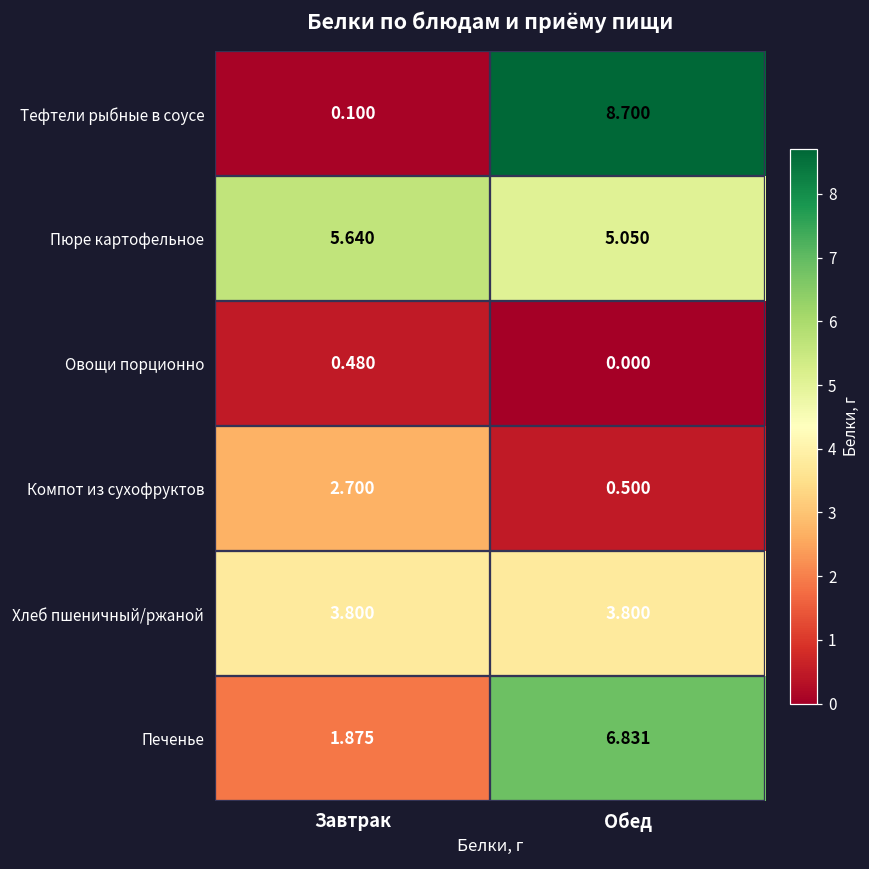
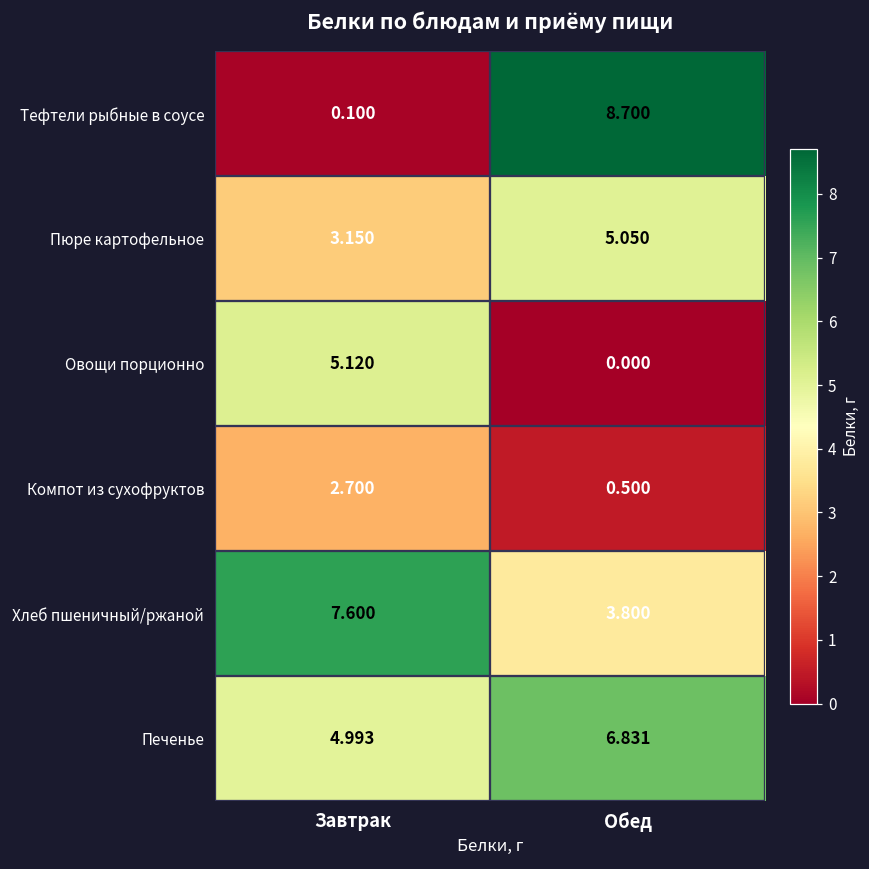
  {
    "Тефтели рыбные в соусе": {
      "Завтрак": 0.100,
      "Обед": 8.700
    },
    "Пюре картофельное": {
-     "Завтрак": 5.640,
+     "Завтрак": 3.150,
      "Обед": 5.050
    },
    "Овощи порционно": {
-     "Завтрак": 0.480,
+     "Завтрак": 5.120,
      "Обед": 0.000
    },
    "Компот из сухофруктов": {
      "Завтрак": 2.700,
      "Обед": 0.500
    },
    "Хлеб пшеничный/ржаной": {
-     "Завтрак": 3.800,
+     "Завтрак": 7.600,
      "Обед": 3.800
    },
    "Печенье": {
-     "Завтрак": 1.875,
+     "Завтрак": 4.993,
      "Обед": 6.831
    }
  }
